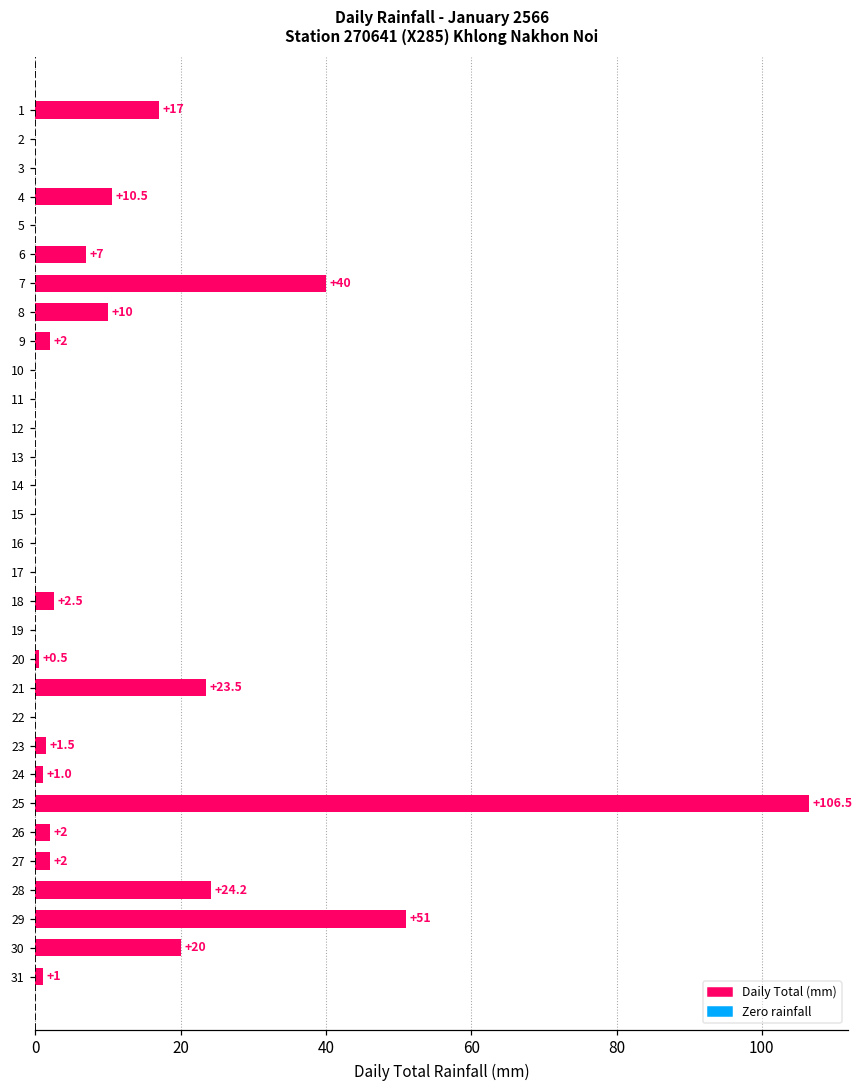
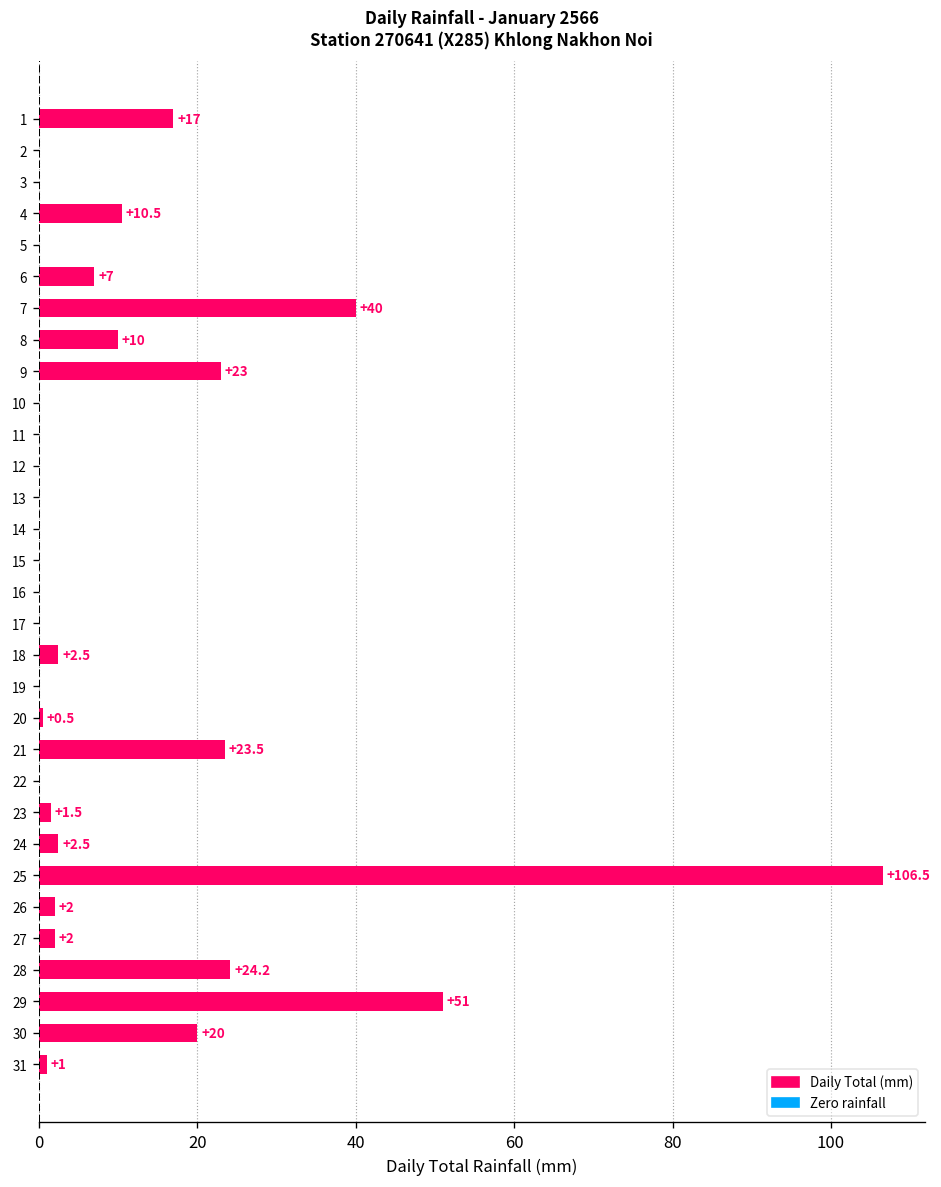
  {
    "Daily Total (mm)": {
      "1": "+17",
      "4": "+10.5",
      "6": "+7",
      "7": "+40",
      "8": "+10",
-     "9": "+2",
+     "9": "+23",
      "18": "+2.5",
      "20": "+0.5",
      "21": "+23.5",
      "23": "+1.5",
-     "24": "+1.0",
+     "24": "+2.5",
      "25": "+106.5",
      "26": "+2",
      "27": "+2",
      "28": "+24.2",
      "29": "+51",
      "30": "+20",
      "31": "+1"
    }
  }
